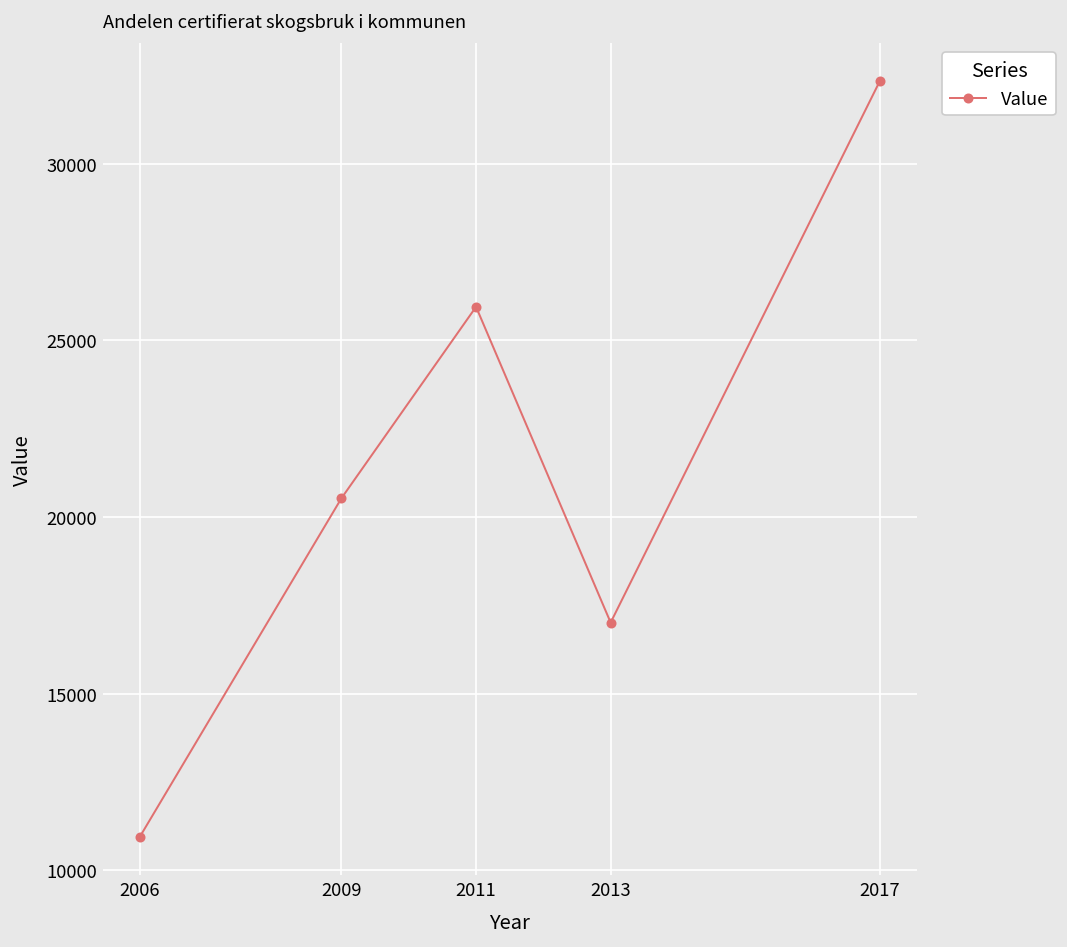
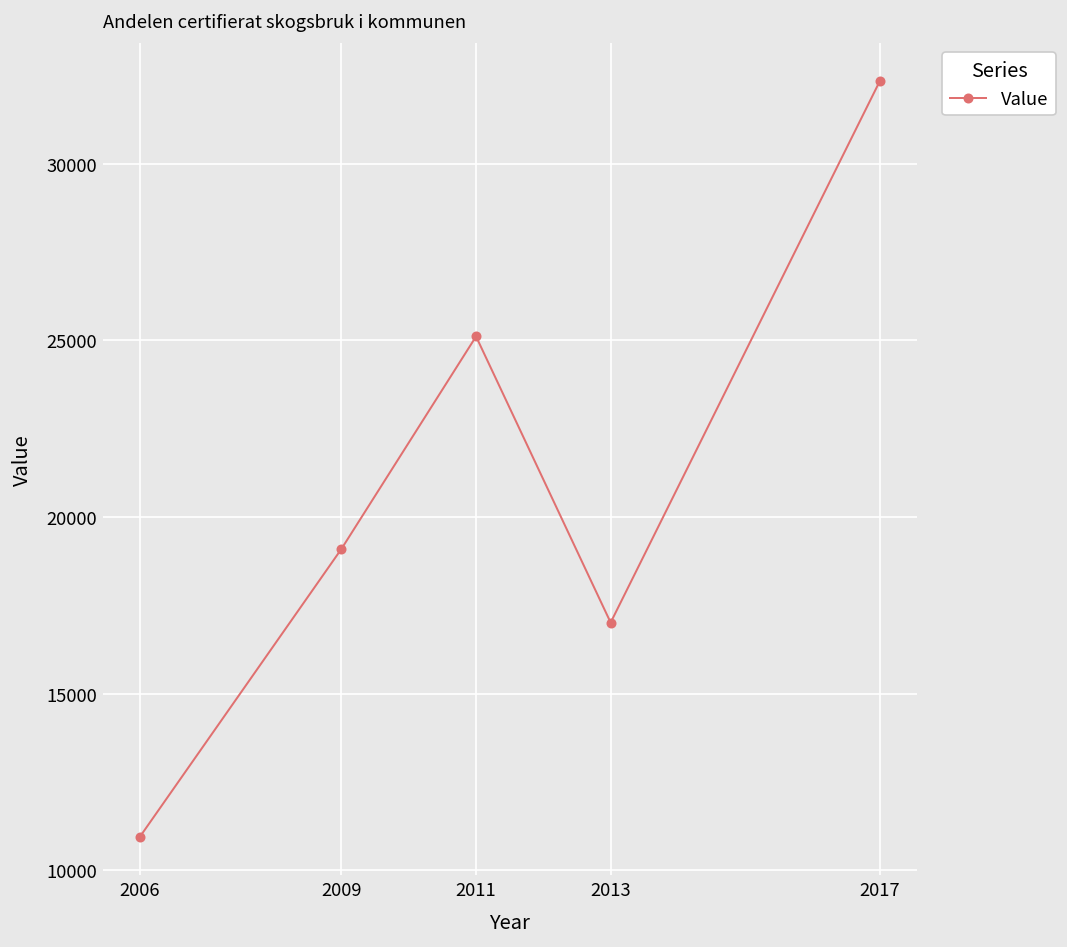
  {
    "2006": 10900,
-   "2009": 20500,
-   "2011": 26000,
+   "2009": 19100,
+   "2011": 25100,
    "2013": 17000,
    "2017": 32300
  }
